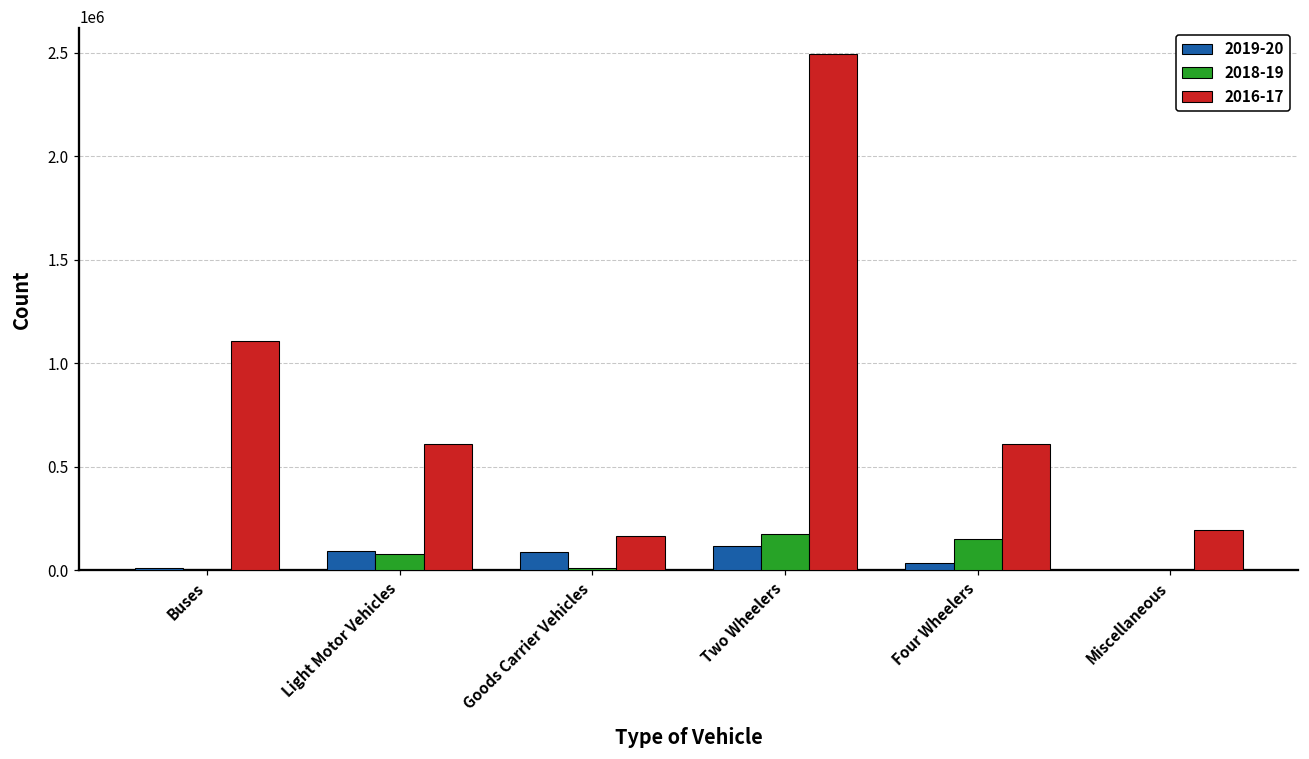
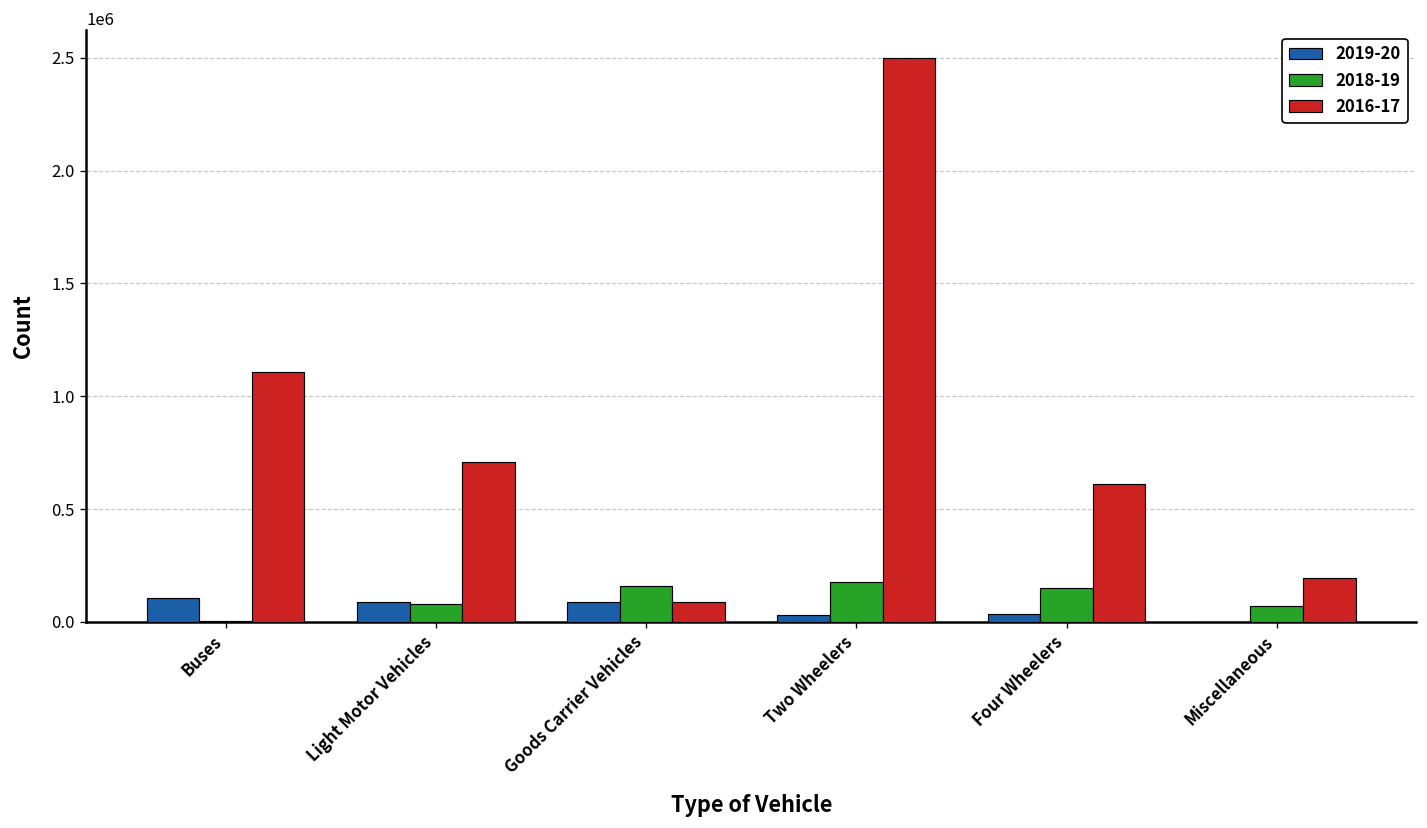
  {
    "2019-20": {
-     "Buses": 10000,
+     "Buses": 110000,
      "Light Motor Vehicles": 90000,
      "Goods Carrier Vehicles": 90000,
-     "Two Wheelers": 120000,
+     "Two Wheelers": 30000,
      "Four Wheelers": 30000
    },
    "2018-19": {
      "Light Motor Vehicles": 80000,
-     "Goods Carrier Vehicles": 10000,
+     "Goods Carrier Vehicles": 160000,
      "Two Wheelers": 180000,
      "Four Wheelers": 150000,
-     "Miscellaneous": 0
+     "Miscellaneous": 70000
    },
    "2016-17": {
      "Buses": 1110000,
-     "Light Motor Vehicles": 610000,
-     "Goods Carrier Vehicles": 160000,
+     "Light Motor Vehicles": 710000,
+     "Goods Carrier Vehicles": 90000,
      "Two Wheelers": 2500000,
      "Four Wheelers": 610000,
      "Miscellaneous": 200000
    }
  }
